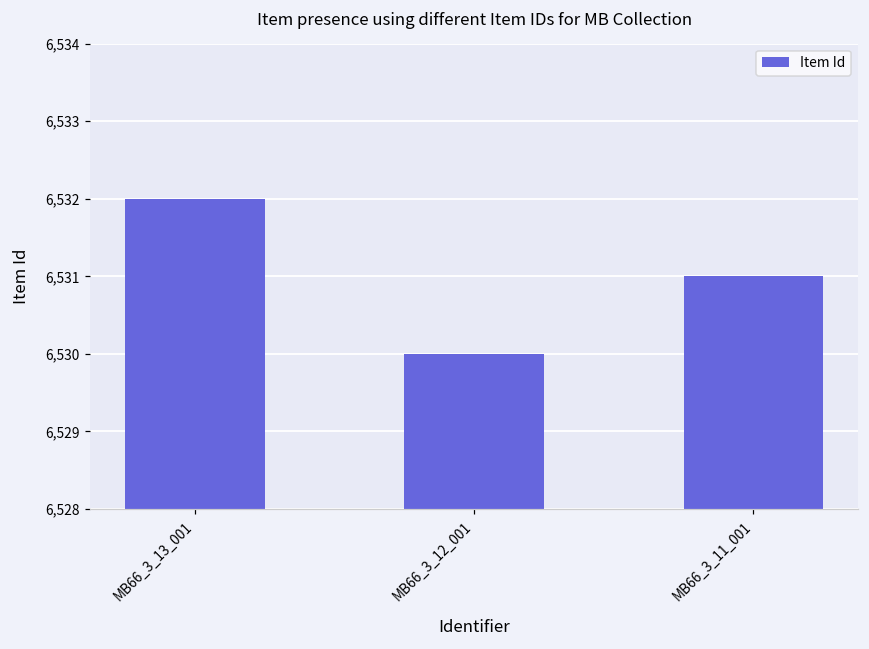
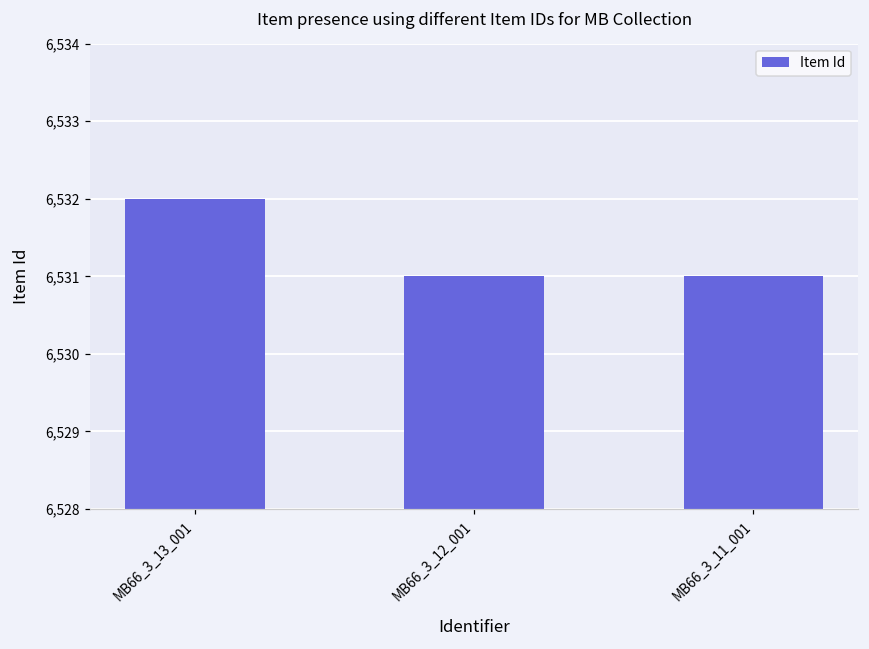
  {
    "MB66_3_13_001": "6,532",
-   "MB66_3_12_001": "6,530",
+   "MB66_3_12_001": "6,531",
    "MB66_3_11_001": "6,531"
  }
